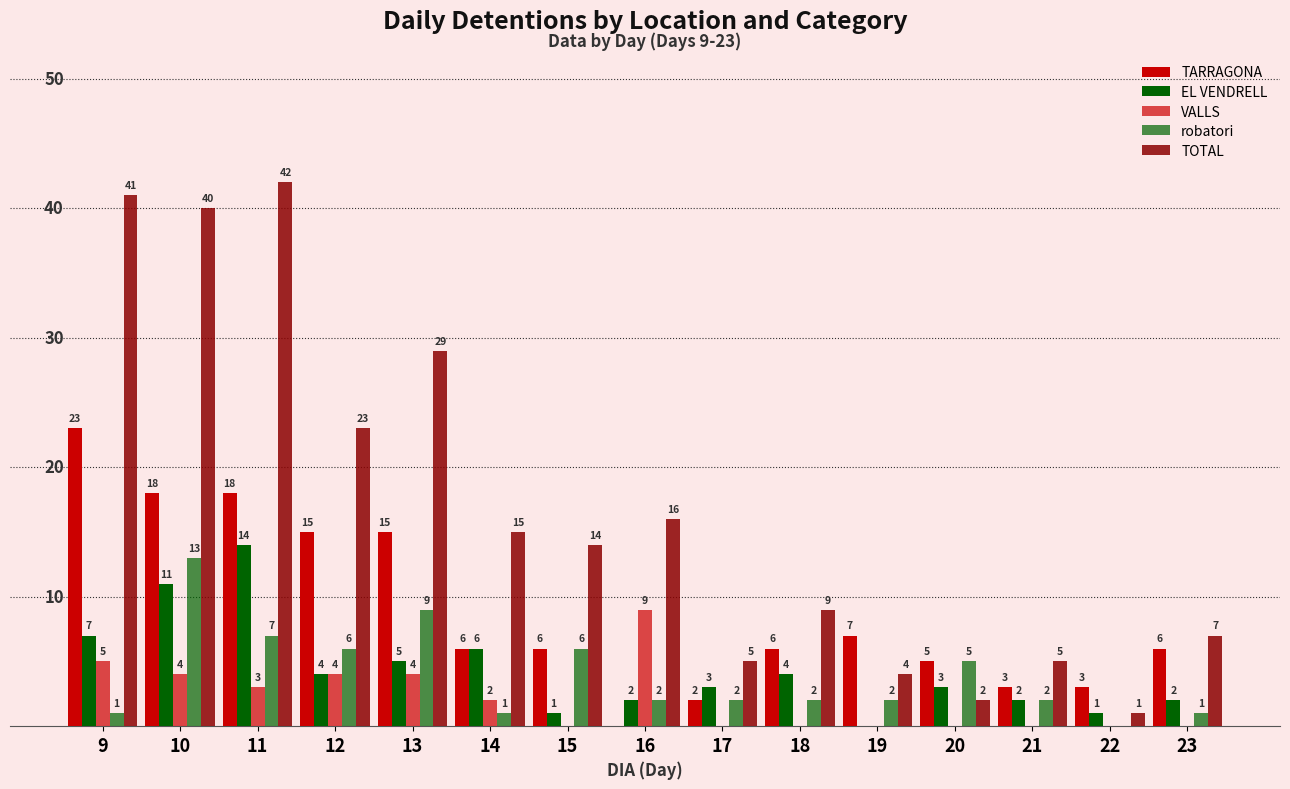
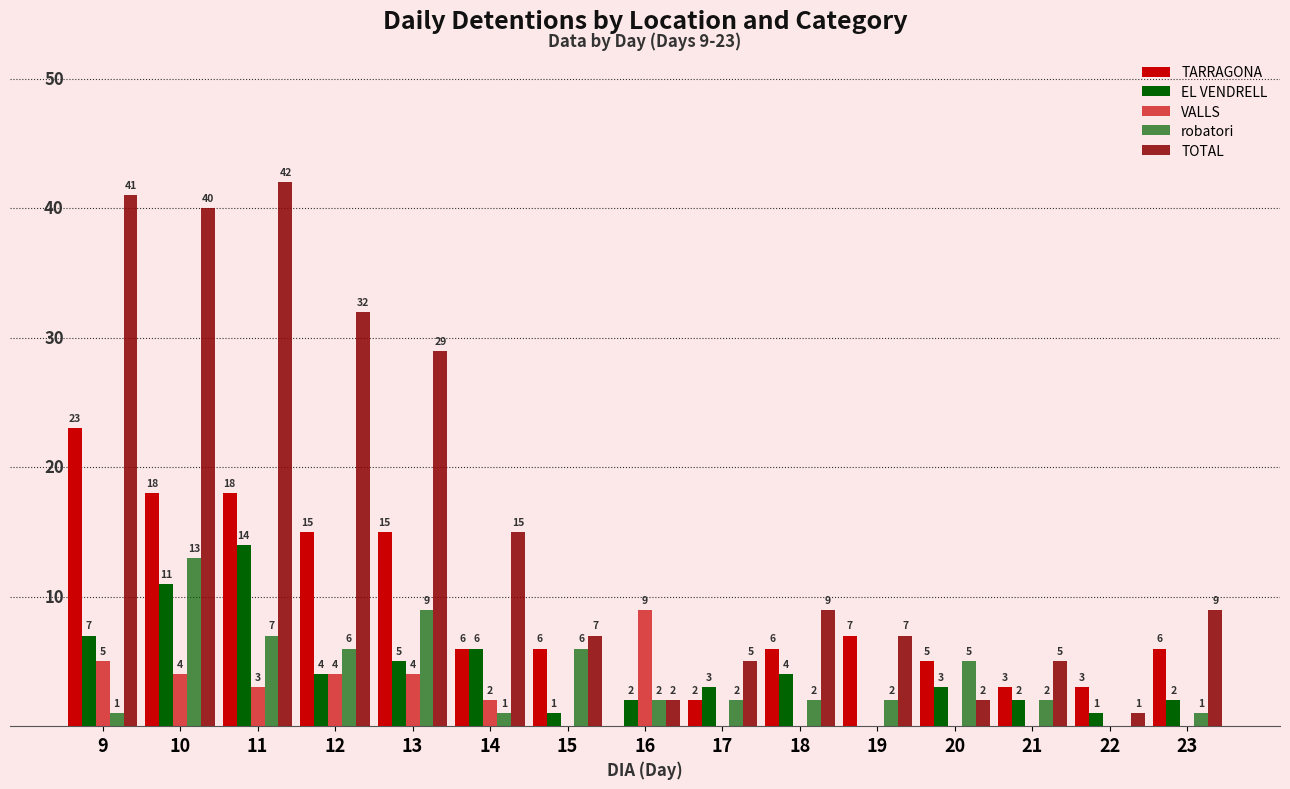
  {
    "TOTAL": {
      "9": 41,
      "10": 40,
      "11": 42,
-     "12": 23,
+     "12": 32,
      "13": 29,
      "14": 15,
-     "15": 14,
-     "16": 16,
+     "15": 7,
+     "16": 2,
      "17": 5,
      "18": 9,
-     "19": 4,
+     "19": 7,
      "20": 2,
      "21": 5,
      "22": 1,
-     "23": 7
+     "23": 9
    }
  }
